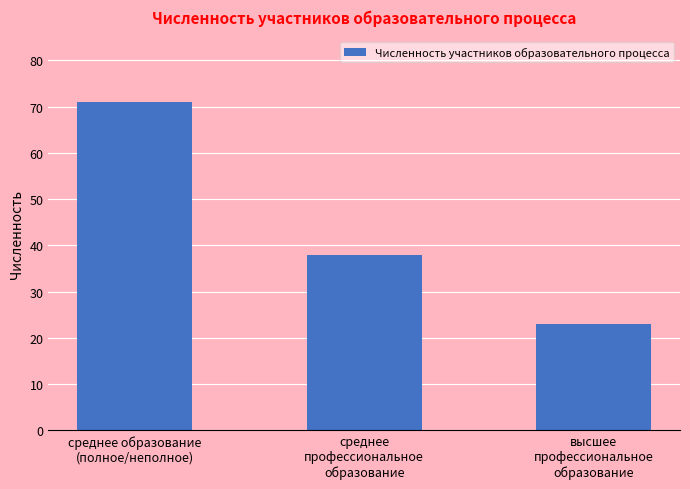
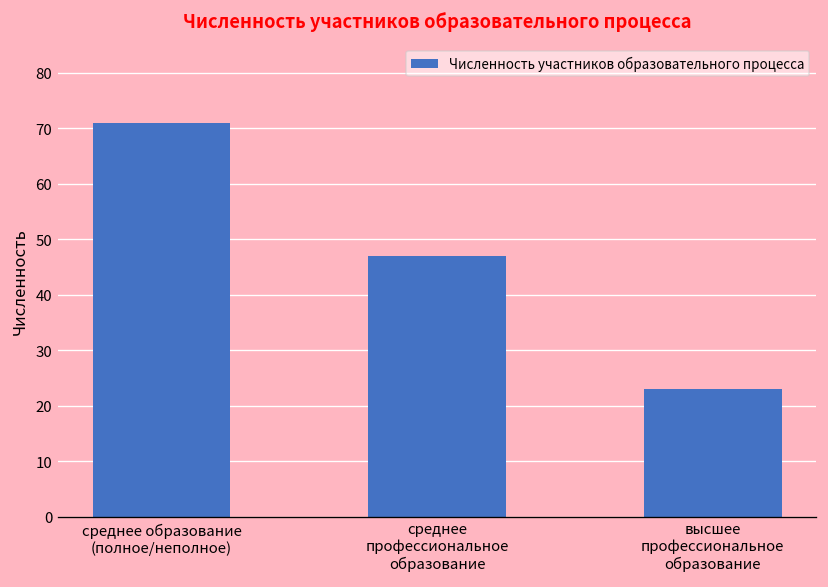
  {
    "среднее образование (полное/неполное)": 71,
-   "среднее профессиональное образование": 38,
+   "среднее профессиональное образование": 47,
    "высшее профессиональное образование": 23
  }
